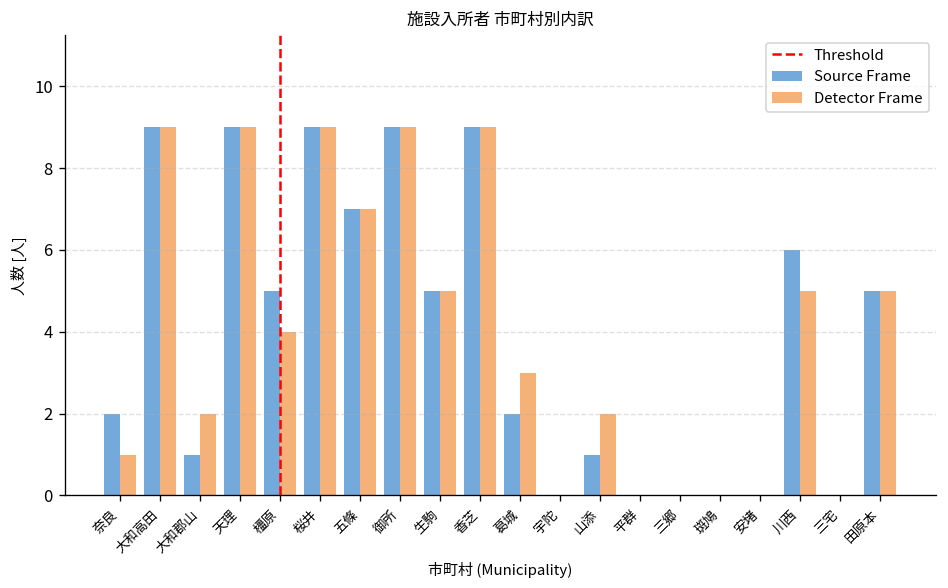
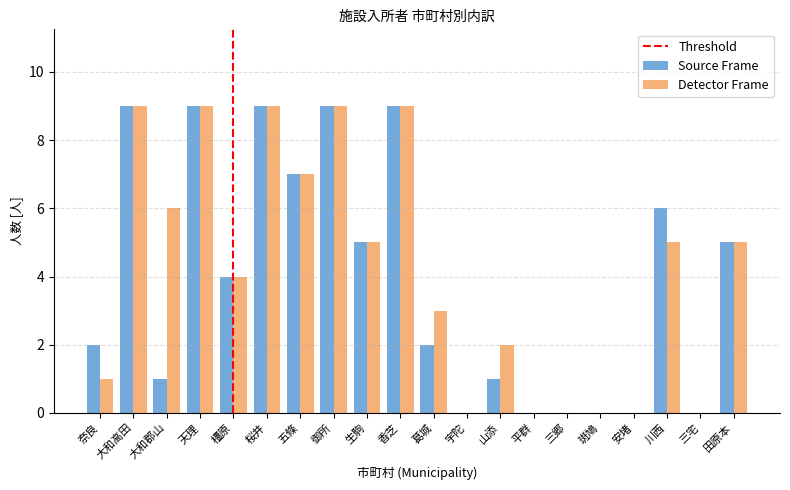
  {
    "Source Frame": {
      "奈良": 2,
      "大和高田": 9,
      "大和郡山": 1,
      "天理": 9,
-     "橿原": 5,
+     "橿原": 4,
      "桜井": 9,
      "五條": 7,
      "御所": 9,
      "生駒": 5,
      "香芝": 9,
      "葛城": 2,
      "宇陀": 0,
      "山添": 1,
      "平群": 0,
      "三郷": 0,
      "斑鳩": 0,
      "安堵": 0,
      "川西": 6,
      "三宅": 0,
      "田原本": 5
    },
    "Detector Frame": {
      "奈良": 1,
      "大和高田": 9,
-     "大和郡山": 2,
+     "大和郡山": 6,
      "天理": 9,
      "橿原": 4,
      "桜井": 9,
      "五條": 7,
      "御所": 9,
      "生駒": 5,
      "香芝": 9,
      "葛城": 3,
      "宇陀": 0,
      "山添": 2,
      "平群": 0,
      "三郷": 0,
      "斑鳩": 0,
      "安堵": 0,
      "川西": 5,
      "三宅": 0,
      "田原本": 5
    }
  }
